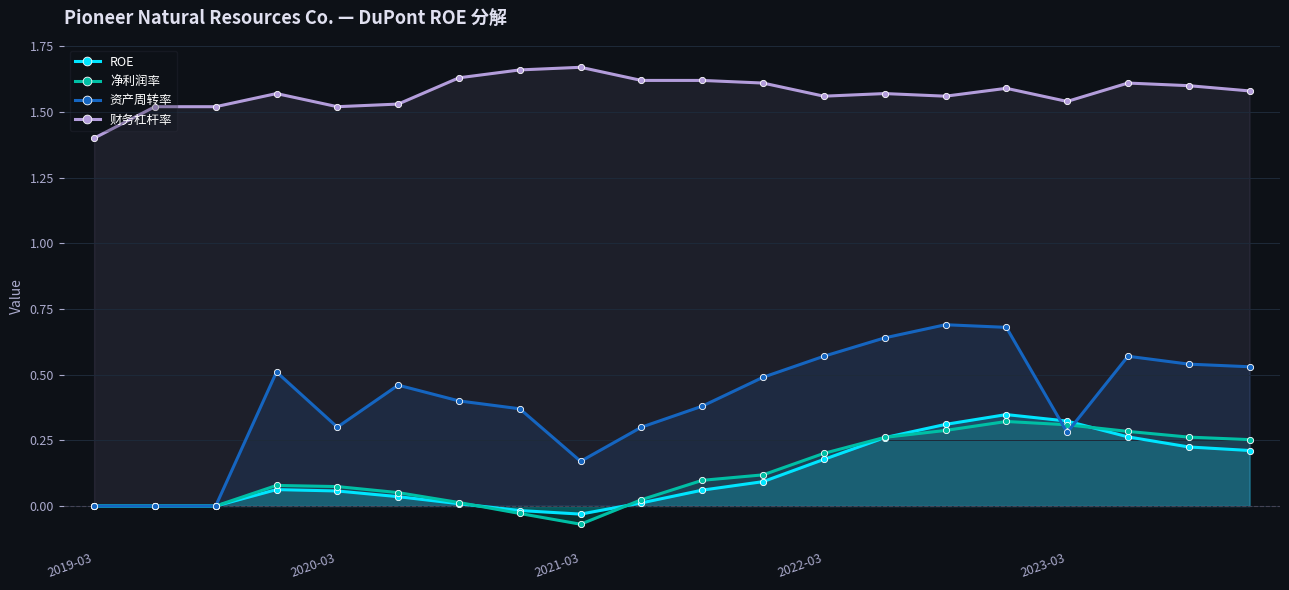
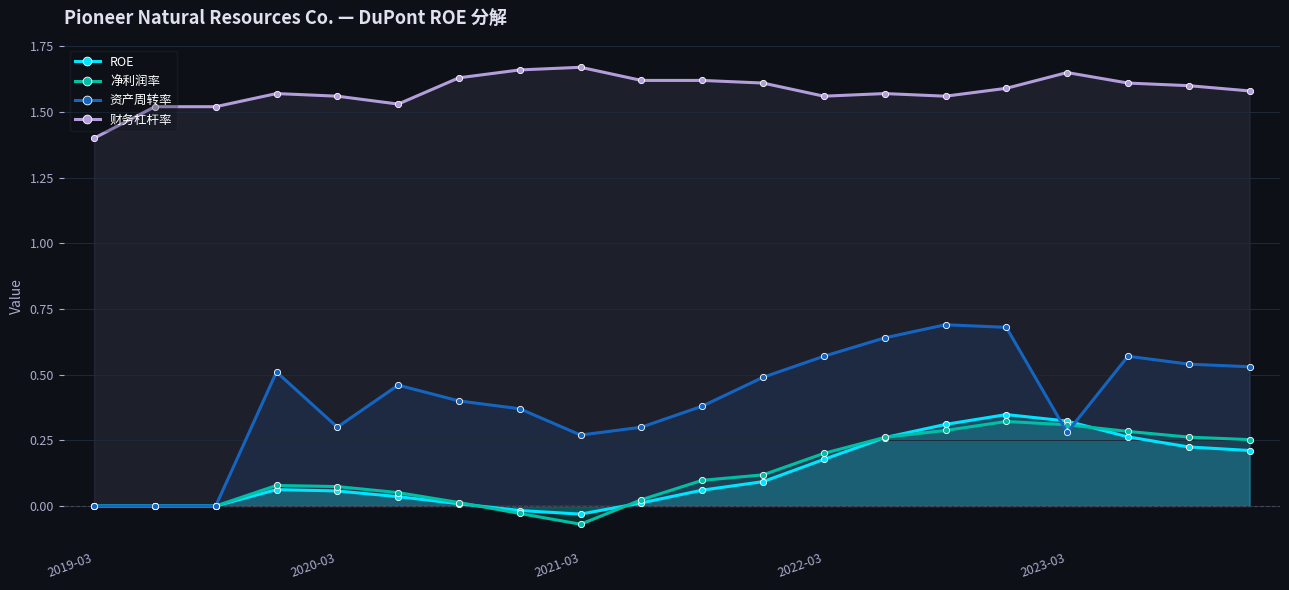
  {
    "资产周转率": {
      "2020-03": 0.30,
-     "2021-03": 0.17,
+     "2021-03": 0.27,
      "2022-03": 0.57,
      "2023-03": 0.28
    },
    "财务杠杆率": {
      "2019-03": 1.40,
-     "2020-03": 1.52,
+     "2020-03": 1.56,
      "2021-03": 1.67,
      "2022-03": 1.56,
-     "2023-03": 1.54
+     "2023-03": 1.65
    }
  }
